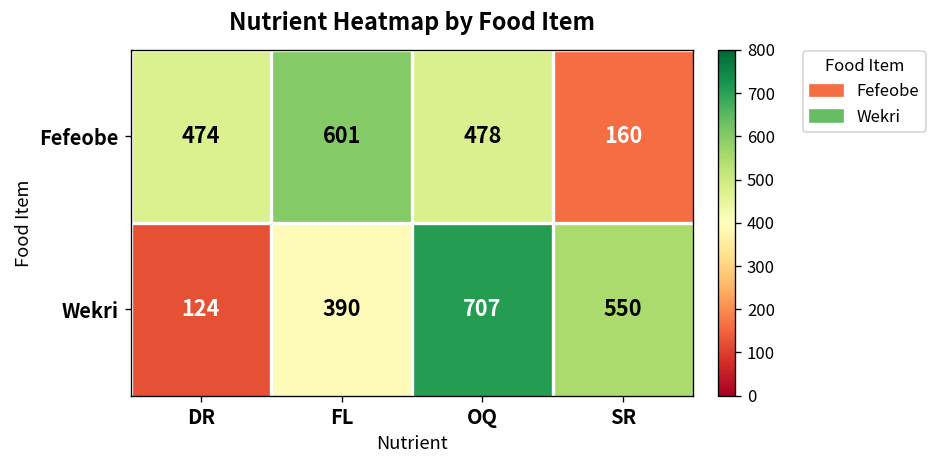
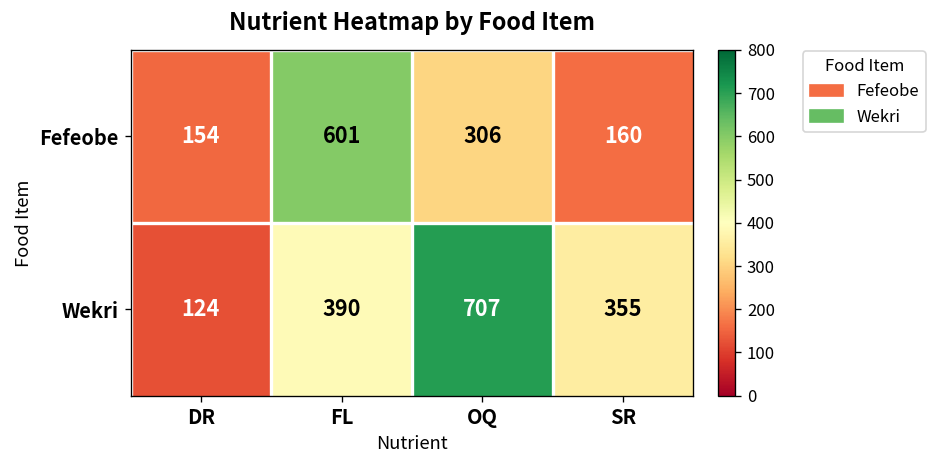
  {
    "Fefeobe": {
-     "DR": 474,
+     "DR": 154,
      "FL": 601,
-     "OQ": 478,
+     "OQ": 306,
      "SR": 160
    },
    "Wekri": {
      "DR": 124,
      "FL": 390,
      "OQ": 707,
-     "SR": 550
+     "SR": 355
    }
  }
